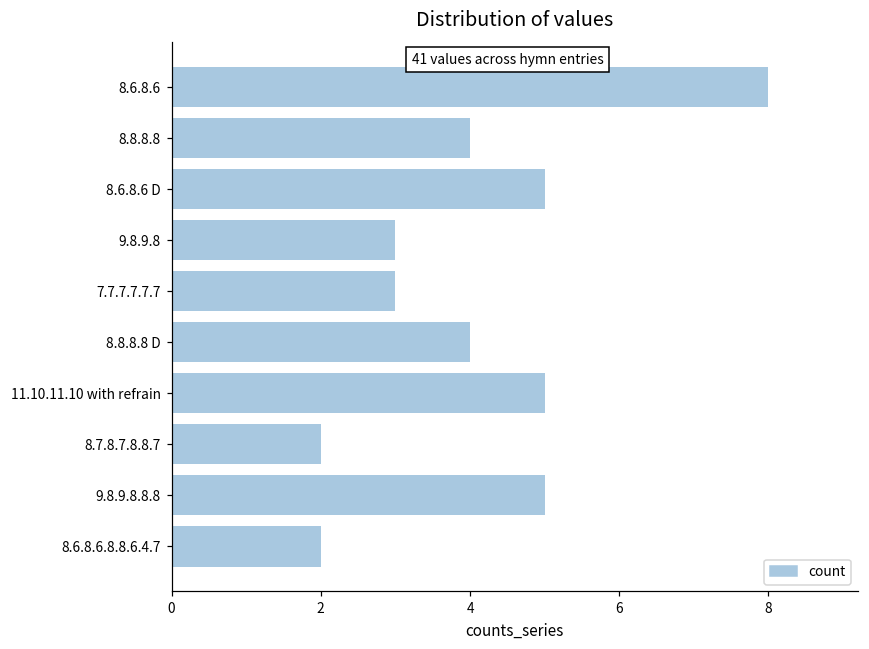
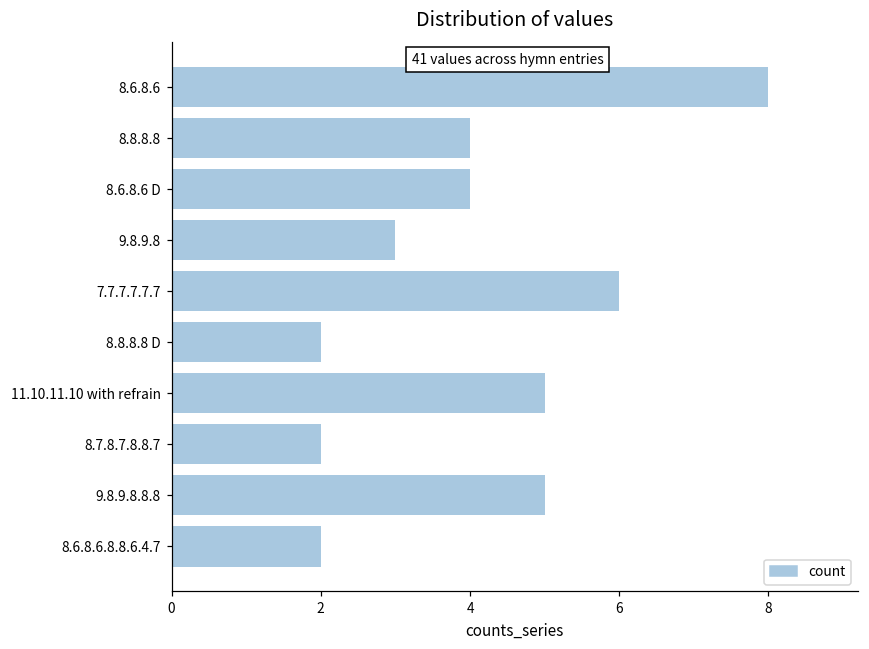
  {
    "8.6.8.6": 8,
    "8.8.8.8": 4,
-   "8.6.8.6 D": 5,
+   "8.6.8.6 D": 4,
    "9.8.9.8": 3,
-   "7.7.7.7.7.7": 3,
-   "8.8.8.8 D": 4,
+   "7.7.7.7.7.7": 6,
+   "8.8.8.8 D": 2,
    "11.10.11.10 with refrain": 5,
    "8.7.8.7.8.8.7": 2,
    "9.8.9.8.8.8": 5,
    "8.6.8.6.8.8.6.4.7": 2
  }
